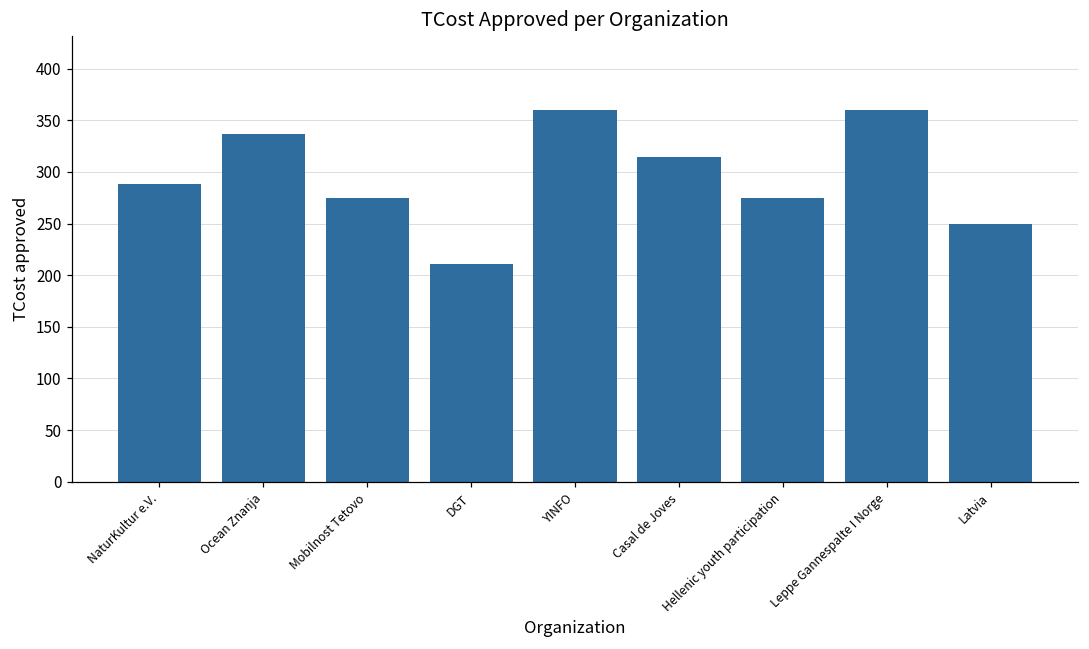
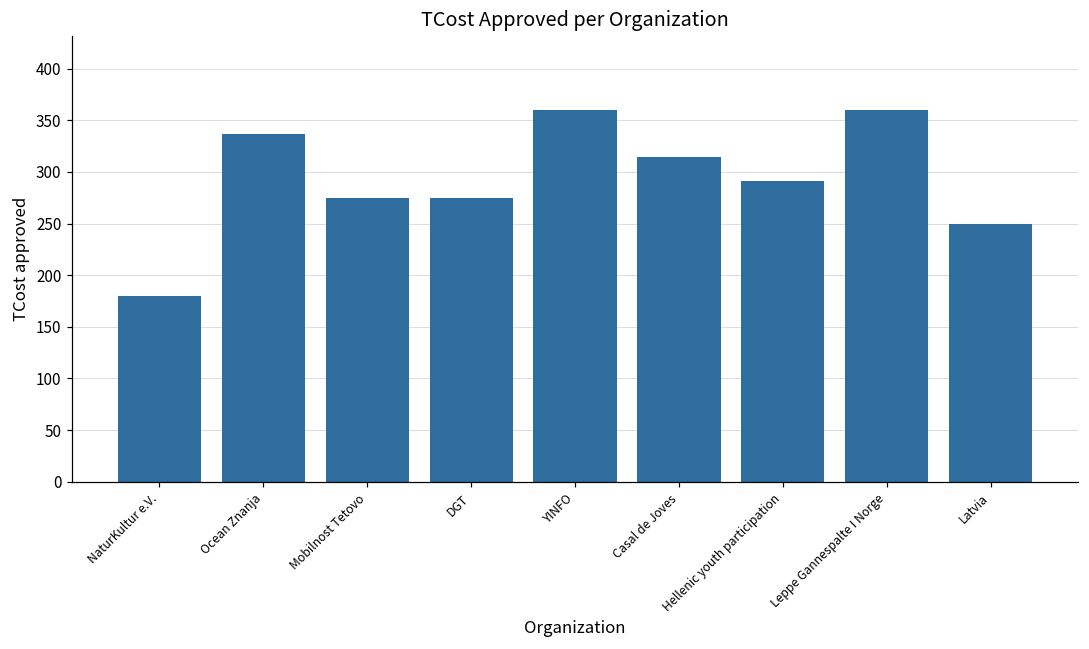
  {
-   "NaturKultur e.V.": 290,
+   "NaturKultur e.V.": 180,
    "Ocean Znanja": 340,
    "Mobilnost Tetovo": 280,
-   "DGT": 210,
+   "DGT": 280,
    "YINFO": 360,
    "Casal de Joves": 310,
-   "Hellenic youth participation": 280,
+   "Hellenic youth participation": 290,
    "Leppe Gannespalte I Norge": 360,
    "Latvia": 250
  }
